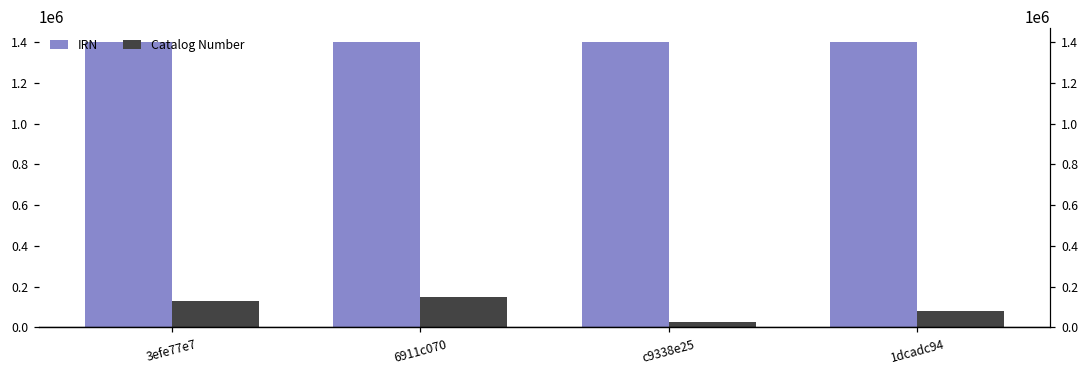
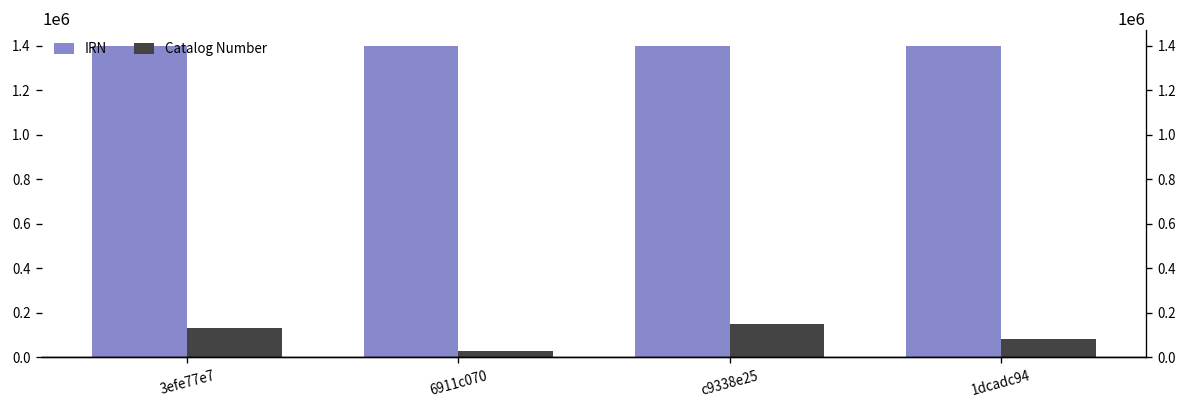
  {
    "IRN": {
      "3efe77e7": 1400000,
      "6911c070": 1400000,
      "c9338e25": 1400000,
      "1dcadc94": 1400000
    },
    "Catalog Number": {
      "3efe77e7": 130000,
-     "6911c070": 150000,
-     "c9338e25": 30000,
+     "6911c070": 30000,
+     "c9338e25": 150000,
      "1dcadc94": 80000
    }
  }
